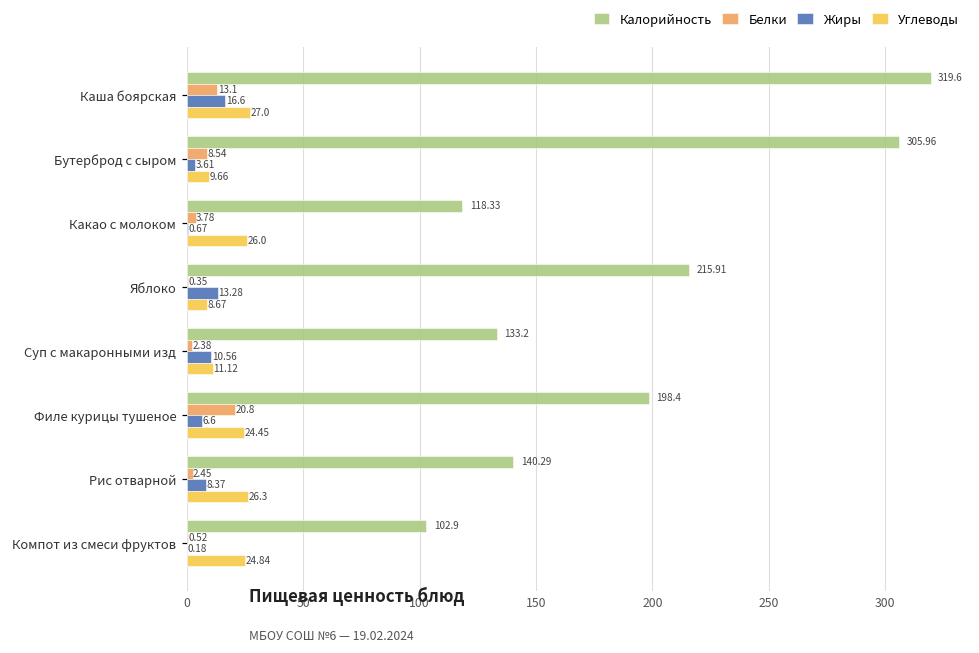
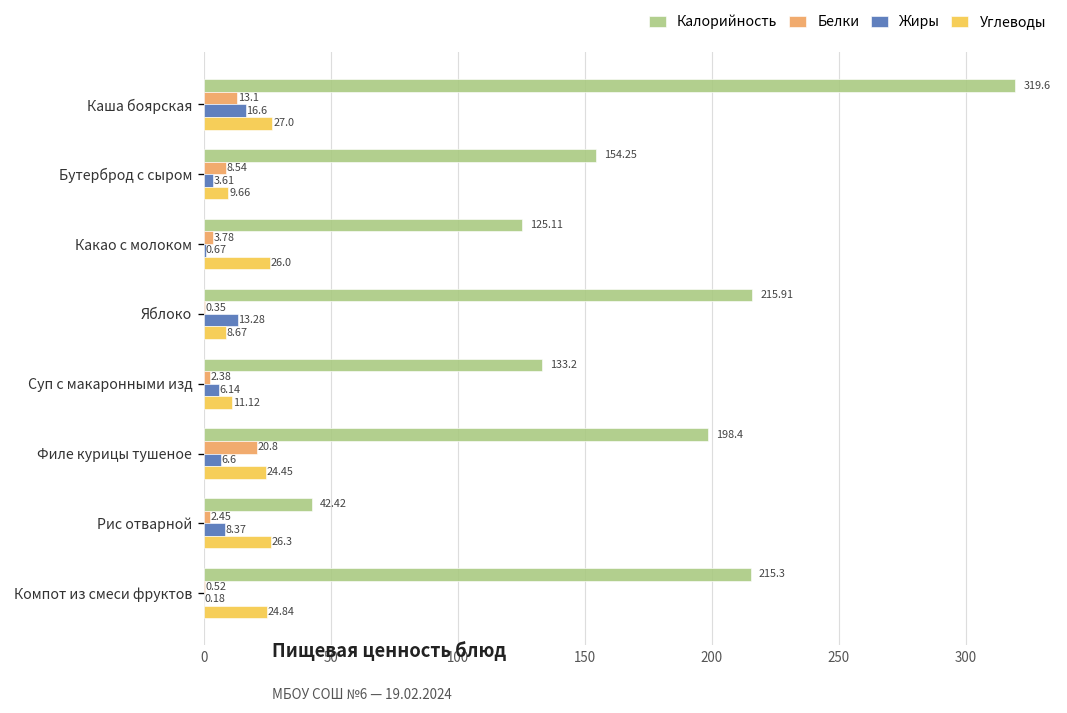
  {
    "Калорийность": {
      "Каша боярская": 319.6,
-     "Бутерброд с сыром": 305.96,
-     "Какао с молоком": 118.33,
+     "Бутерброд с сыром": 154.25,
+     "Какао с молоком": 125.11,
      "Яблоко": 215.91,
      "Суп с макаронными изд": 133.2,
      "Филе курицы тушеное": 198.4,
-     "Рис отварной": 140.29,
-     "Компот из смеси фруктов": 102.9
+     "Рис отварной": 42.42,
+     "Компот из смеси фруктов": 215.3
    },
    "Жиры": {
      "Каша боярская": 16.6,
      "Бутерброд с сыром": 3.61,
      "Какао с молоком": 0.67,
      "Яблоко": 13.28,
-     "Суп с макаронными изд": 10.56,
+     "Суп с макаронными изд": 6.14,
      "Филе курицы тушеное": 6.6,
      "Рис отварной": 8.37,
      "Компот из смеси фруктов": 0.18
    }
  }
